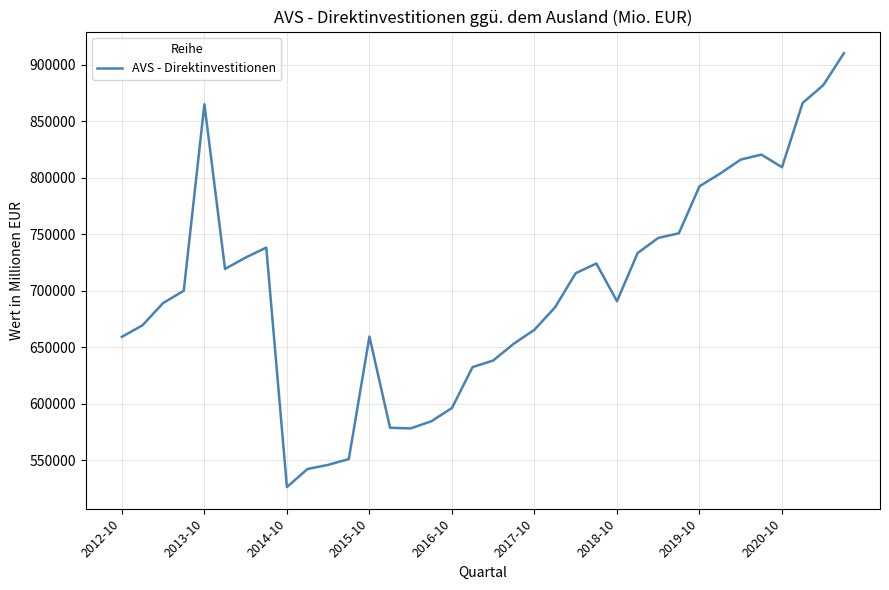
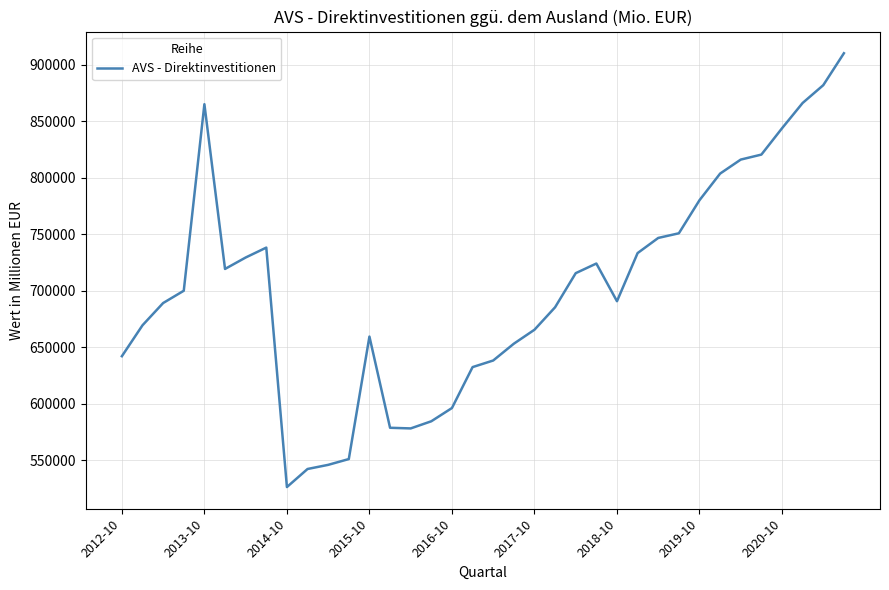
  {
-   "2012-10": 659000,
+   "2012-10": 642000,
    "2013-10": 865000,
    "2014-10": 526000,
    "2015-10": 659000,
    "2016-10": 596000,
    "2017-10": 665000,
    "2018-10": 691000,
-   "2019-10": 792000,
-   "2020-10": 809000
+   "2019-10": 780000,
+   "2020-10": 844000
  }
